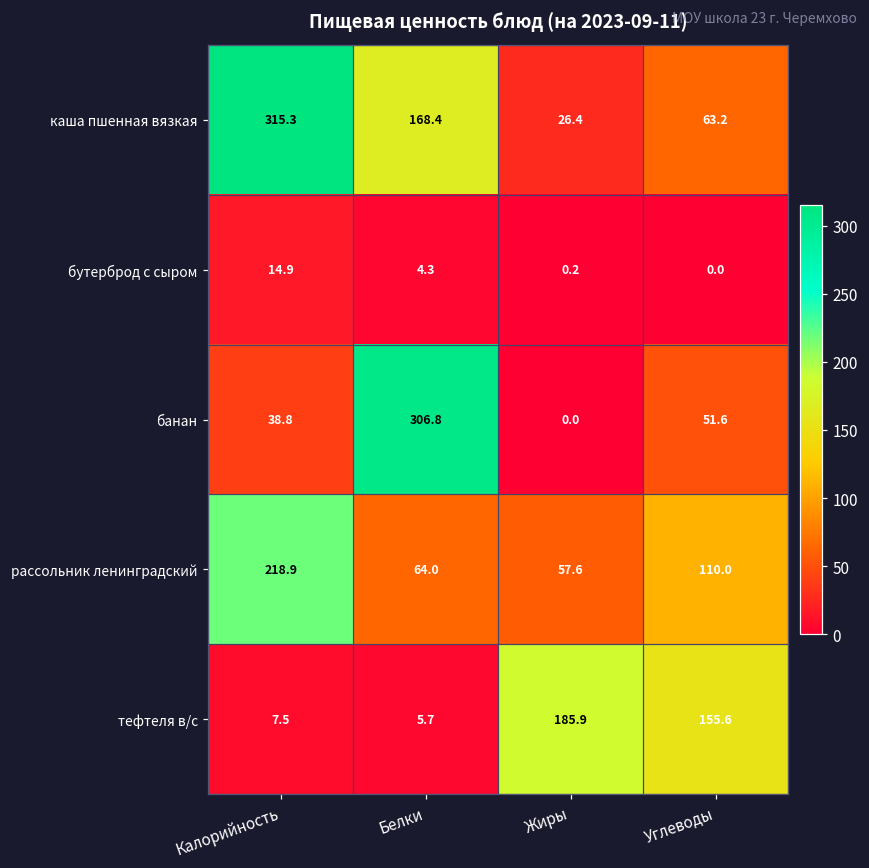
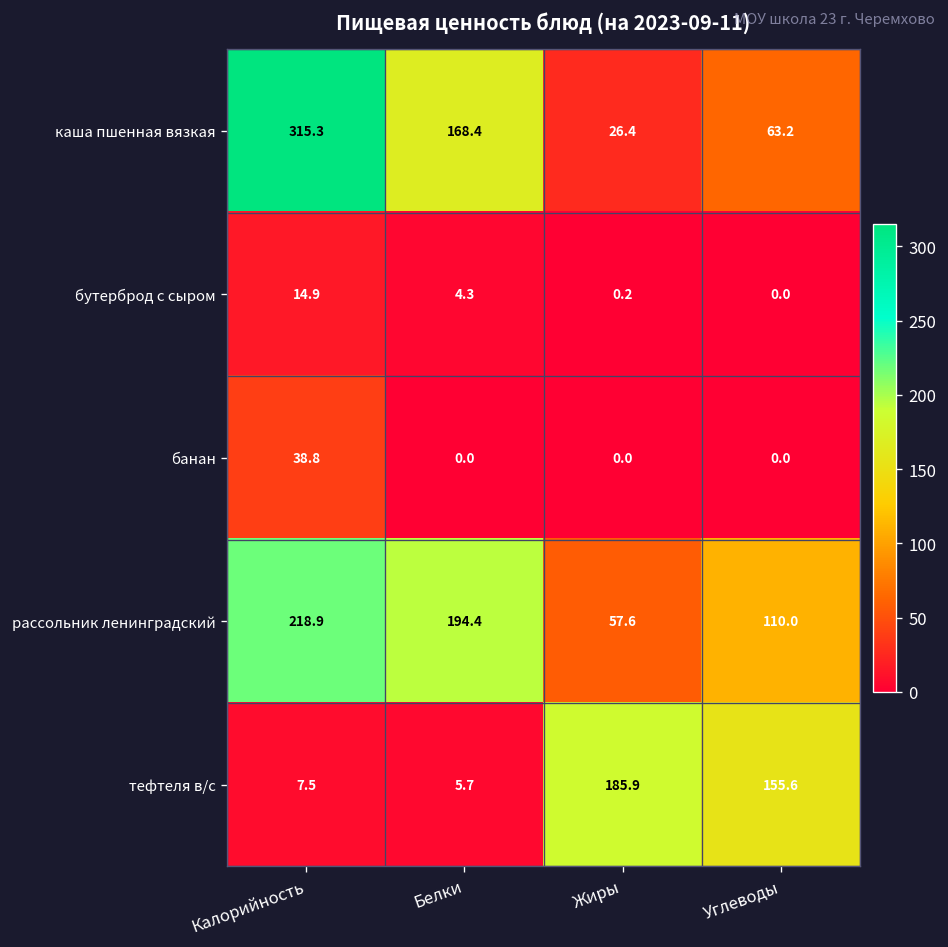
  {
    "каша пшенная вязкая": {
      "Калорийность": 315.3,
      "Белки": 168.4,
      "Жиры": 26.4,
      "Углеводы": 63.2
    },
    "бутерброд с сыром": {
      "Калорийность": 14.9,
      "Белки": 4.3,
      "Жиры": 0.2,
      "Углеводы": 0.0
    },
    "банан": {
      "Калорийность": 38.8,
-     "Белки": 306.8,
+     "Белки": 0.0,
      "Жиры": 0.0,
-     "Углеводы": 51.6
+     "Углеводы": 0.0
    },
    "рассольник ленинградский": {
      "Калорийность": 218.9,
-     "Белки": 64.0,
+     "Белки": 194.4,
      "Жиры": 57.6,
      "Углеводы": 110.0
    },
    "тефтеля в/с": {
      "Калорийность": 7.5,
      "Белки": 5.7,
      "Жиры": 185.9,
      "Углеводы": 155.6
    }
  }
